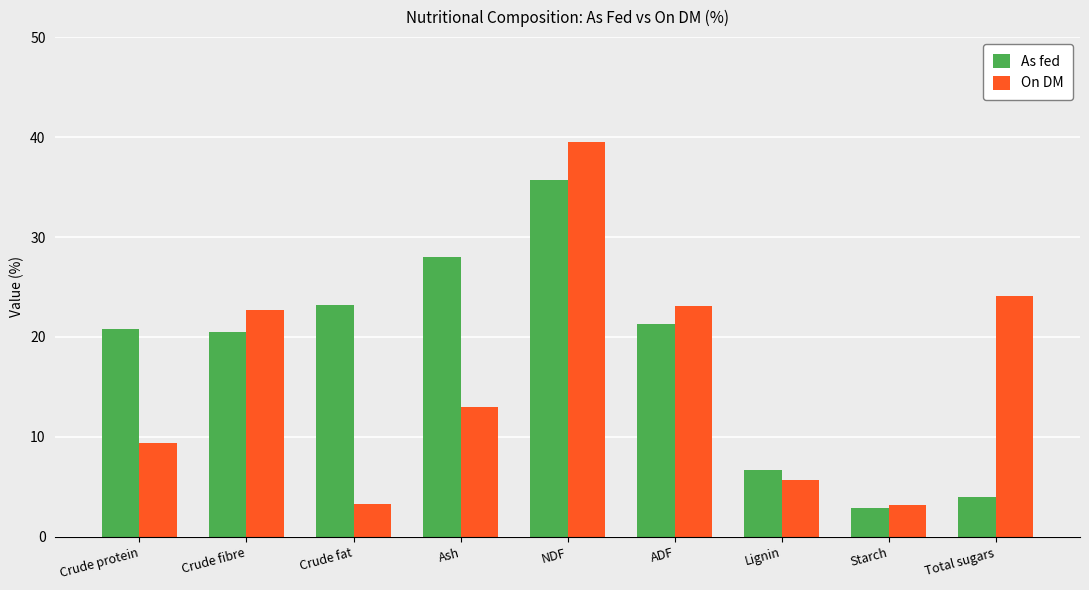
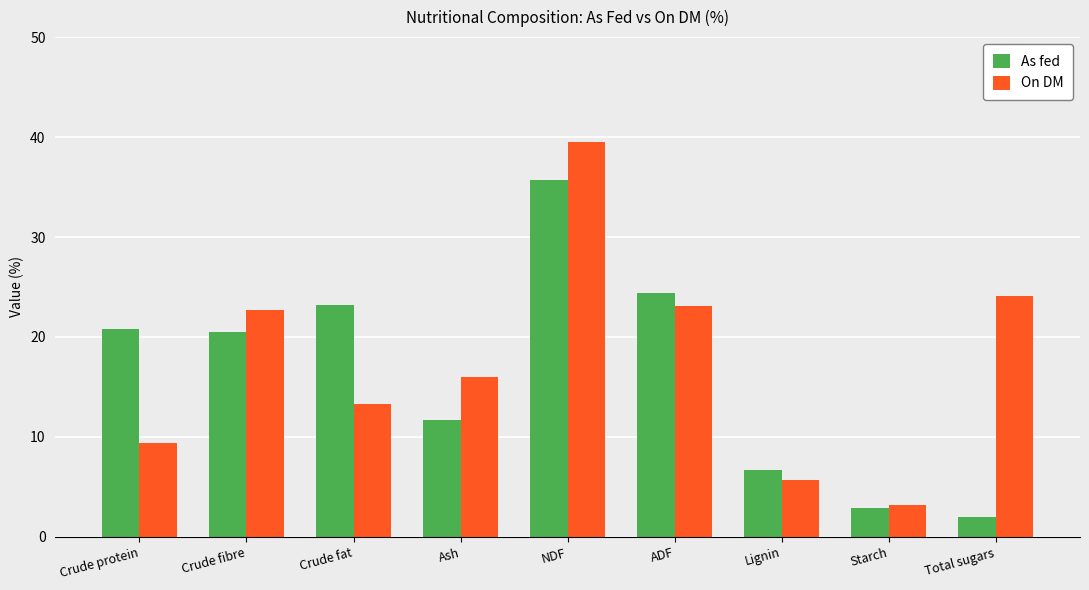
  {
    "As fed": {
      "Crude protein": 21,
      "Crude fibre": 21,
      "Crude fat": 23,
-     "Ash": 28,
+     "Ash": 12,
      "NDF": 36,
-     "ADF": 21,
+     "ADF": 24,
      "Lignin": 7,
      "Starch": 3,
-     "Total sugars": 4
+     "Total sugars": 2
    },
    "On DM": {
      "Crude protein": 9,
      "Crude fibre": 23,
-     "Crude fat": 3,
-     "Ash": 13,
+     "Crude fat": 13,
+     "Ash": 16,
      "NDF": 40,
      "ADF": 23,
      "Lignin": 6,
      "Starch": 3,
      "Total sugars": 24
    }
  }
